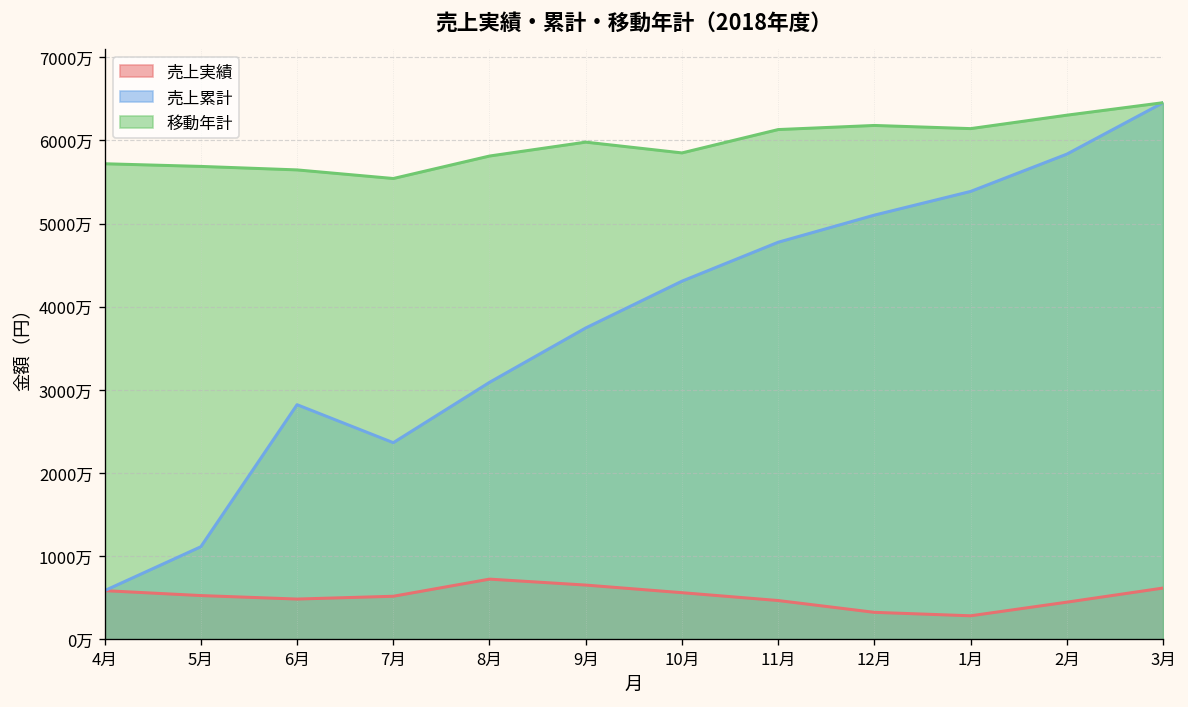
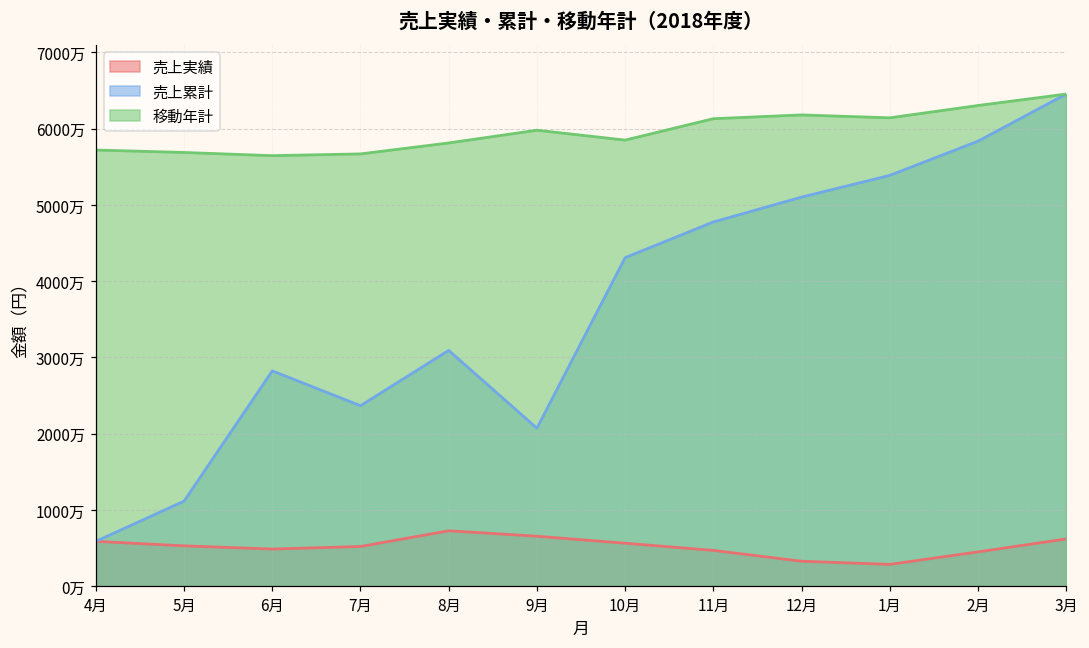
  {
    "売上実績": {
      "5月": "500万",
      "6月": "500万",
      "7月": "500万",
      "8月": "700万",
      "9月": "700万",
      "10月": "600万",
      "11月": "500万",
      "12月": "300万",
      "1月": "300万",
      "2月": "400万",
      "3月": "600万"
    },
    "売上累計": {
      "5月": "1100万",
      "6月": "2800万",
      "7月": "2400万",
      "8月": "3100万",
-     "9月": "3700万",
+     "9月": "2100万",
      "10月": "4300万",
      "11月": "4800万",
      "12月": "5100万",
      "1月": "5400万",
      "2月": "5800万"
    },
    "移動年計": {
      "4月": "5700万",
      "5月": "5700万",
      "6月": "5600万",
-     "7月": "5500万",
+     "7月": "5700万",
      "8月": "5800万",
      "9月": "6000万",
      "10月": "5900万",
      "11月": "6100万",
      "12月": "6200万",
      "1月": "6100万",
      "2月": "6300万"
    }
  }
